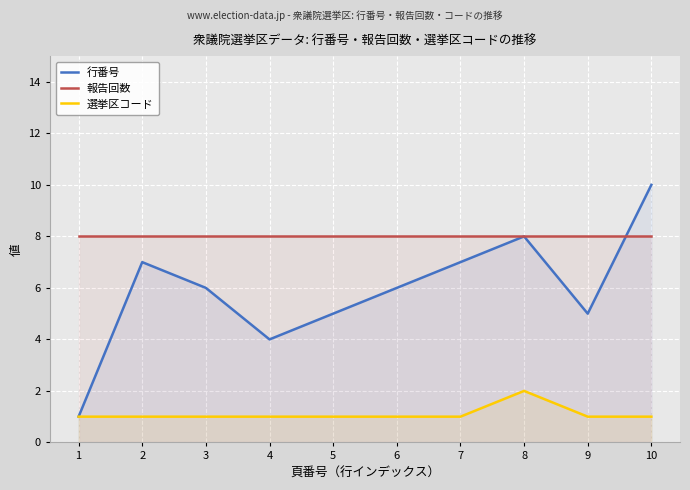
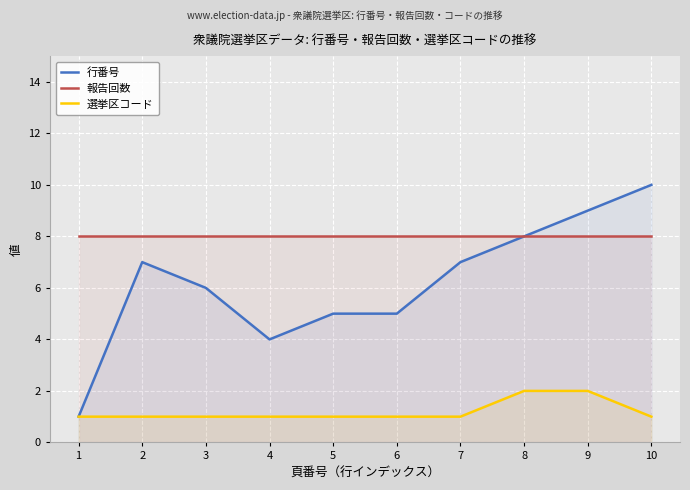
  {
    "行番号": {
      "2": 7,
      "3": 6,
      "4": 4,
      "5": 5,
-     "6": 6,
+     "6": 5,
      "7": 7,
-     "9": 5,
+     "9": 9,
      "10": 10
    },
    "報告回数": {
      "1": 8,
      "2": 8,
      "3": 8,
      "4": 8,
      "5": 8,
      "6": 8,
      "7": 8,
      "9": 8,
      "10": 8
    },
    "選挙区コード": {
      "2": 1,
      "3": 1,
      "4": 1,
      "5": 1,
      "6": 1,
      "7": 1,
      "8": 2,
-     "9": 1,
+     "9": 2,
      "10": 1
    }
  }
